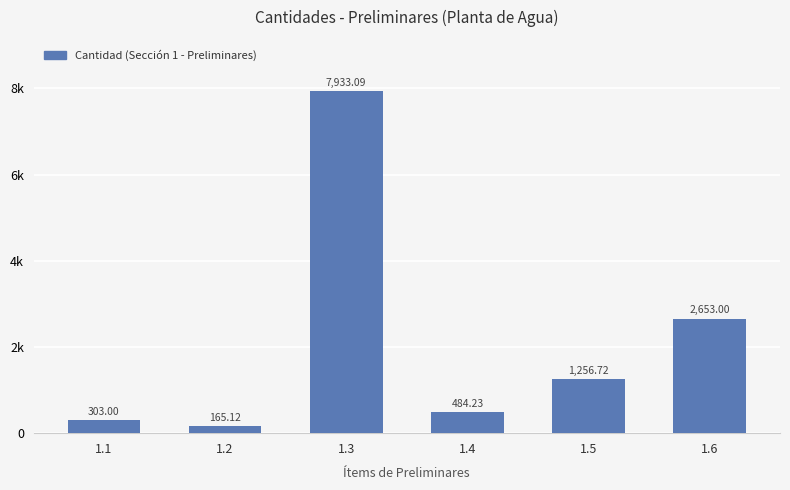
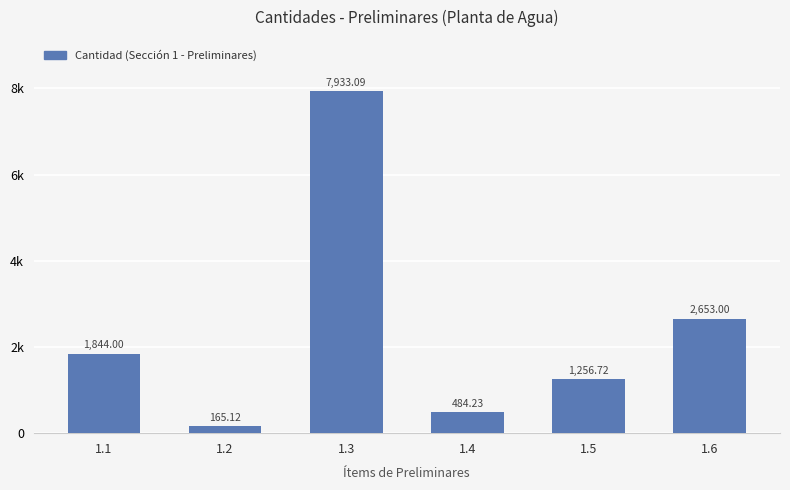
  {
-   "1.1": "303.00",
+   "1.1": "1,844.00",
    "1.2": "165.12",
    "1.3": "7,933.09",
    "1.4": "484.23",
    "1.5": "1,256.72",
    "1.6": "2,653.00"
  }
